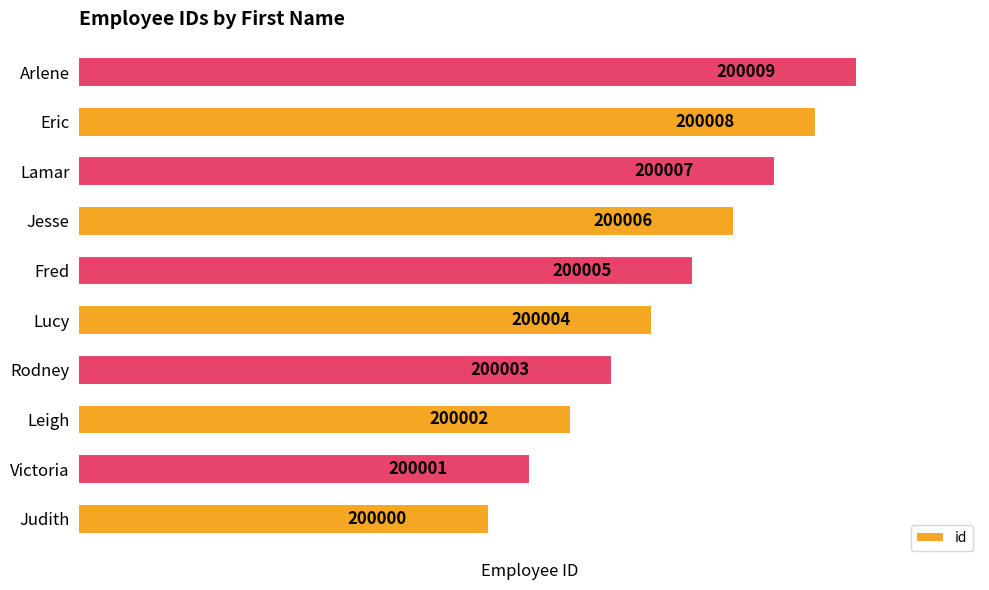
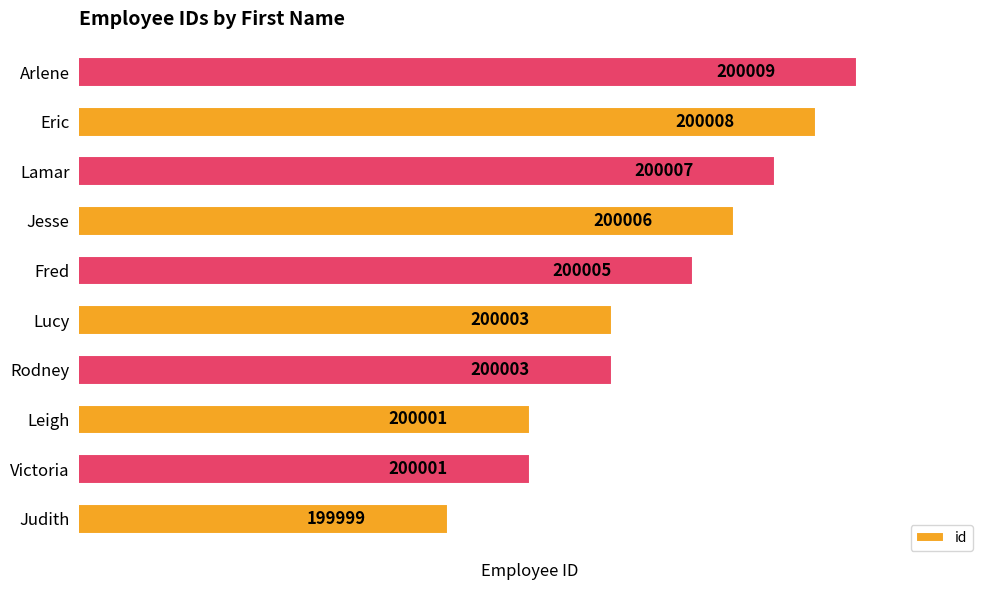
  {
    "Arlene": 200009,
    "Eric": 200008,
    "Lamar": 200007,
    "Jesse": 200006,
    "Fred": 200005,
-   "Lucy": 200004,
+   "Lucy": 200003,
    "Rodney": 200003,
-   "Leigh": 200002,
+   "Leigh": 200001,
    "Victoria": 200001,
-   "Judith": 200000
+   "Judith": 199999
  }
